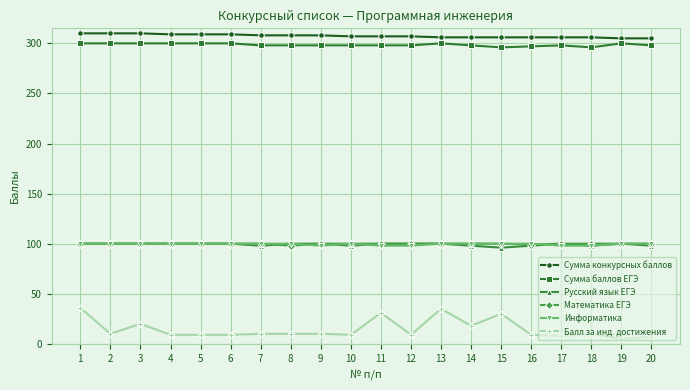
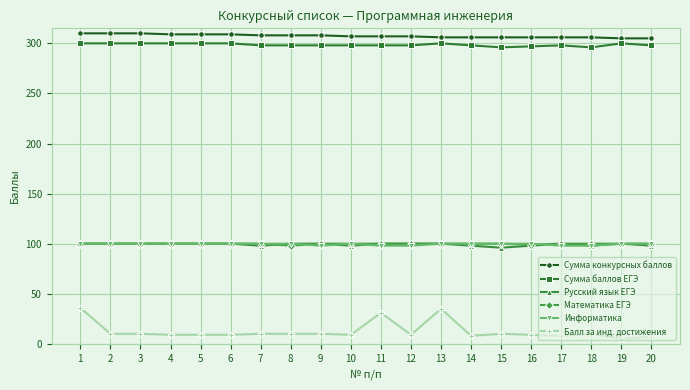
  {
    "Балл за инд. достижения": {
      "1": 36,
      "2": 10,
-     "3": 20,
+     "3": 10,
      "4": 9,
      "5": 9,
      "6": 9,
      "7": 10,
      "8": 10,
      "9": 10,
      "10": 9,
      "11": 31,
      "12": 9,
      "13": 35,
-     "14": 18,
-     "15": 30,
+     "14": 8,
+     "15": 10,
      "16": 9
    }
  }
